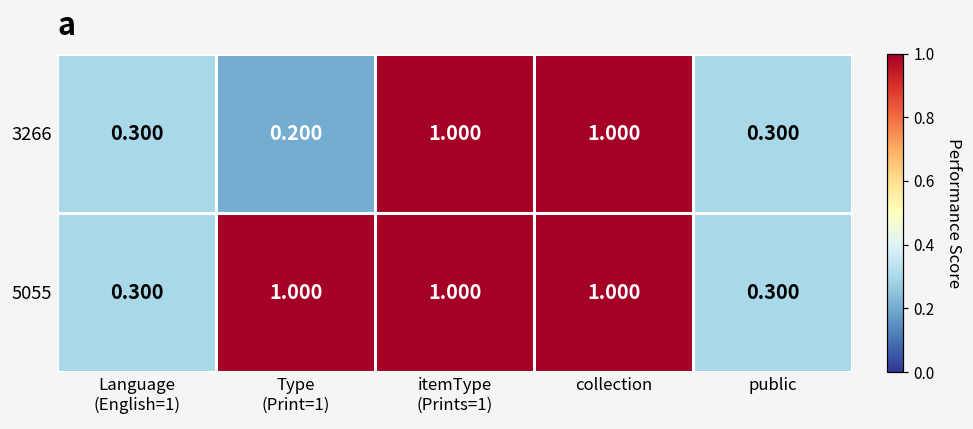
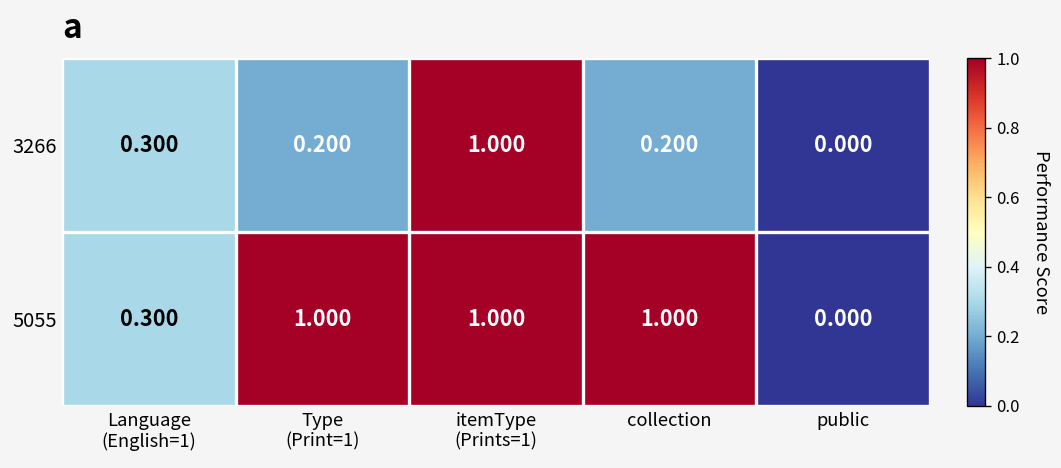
  {
    "3266": {
      "Language (English=1)": 0.300,
      "Type (Print=1)": 0.200,
      "itemType (Prints=1)": 1.000,
-     "collection": 1.000,
-     "public": 0.300
+     "collection": 0.200,
+     "public": 0.000
    },
    "5055": {
      "Language (English=1)": 0.300,
      "Type (Print=1)": 1.000,
      "itemType (Prints=1)": 1.000,
      "collection": 1.000,
-     "public": 0.300
+     "public": 0.000
    }
  }
